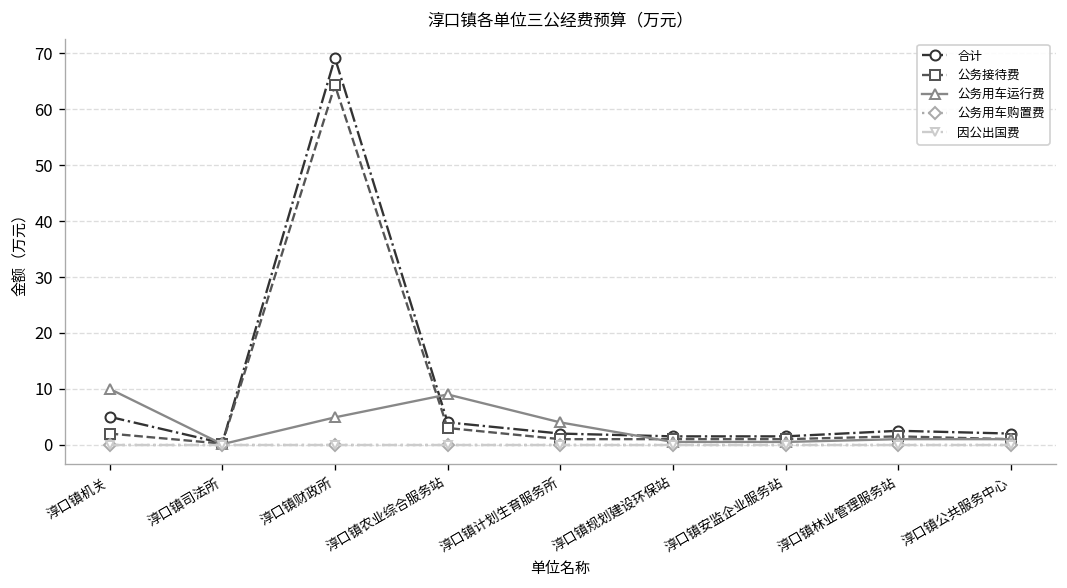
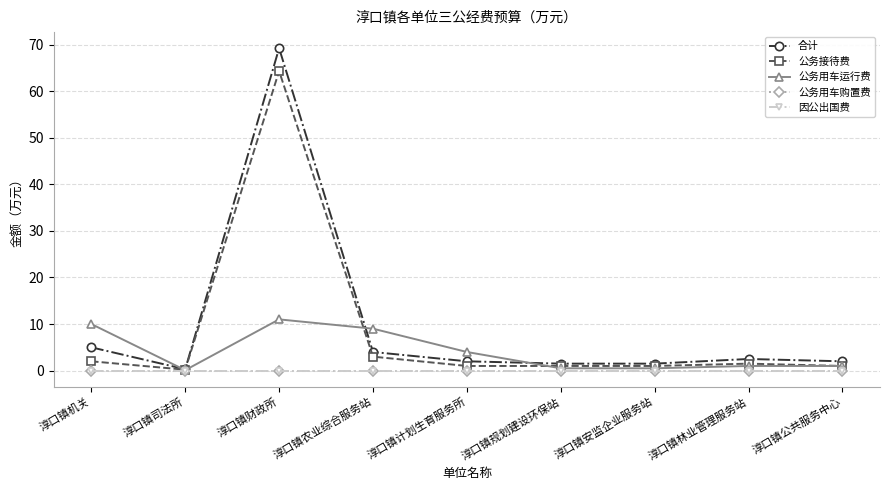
  {
    "公务用车运行费": {
      "淳口镇机关": 10,
-     "淳口镇财政所": 5,
+     "淳口镇财政所": 11,
      "淳口镇农业综合服务站": 9,
      "淳口镇计划生育服务所": 4
    },
    "因公出国费": {
      "淳口镇机关": 0,
      "淳口镇财政所": 0,
      "淳口镇农业综合服务站": 0,
      "淳口镇计划生育服务所": 0,
      "淳口镇林业管理服务站": 0,
      "淳口镇公共服务中心": 0
    }
  }
